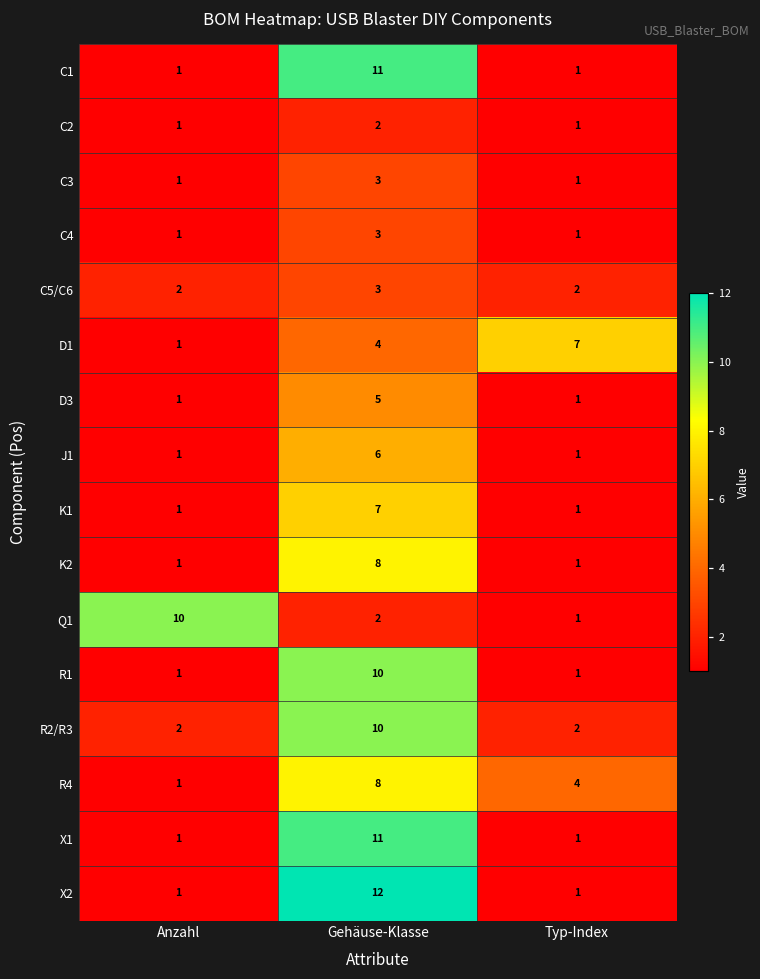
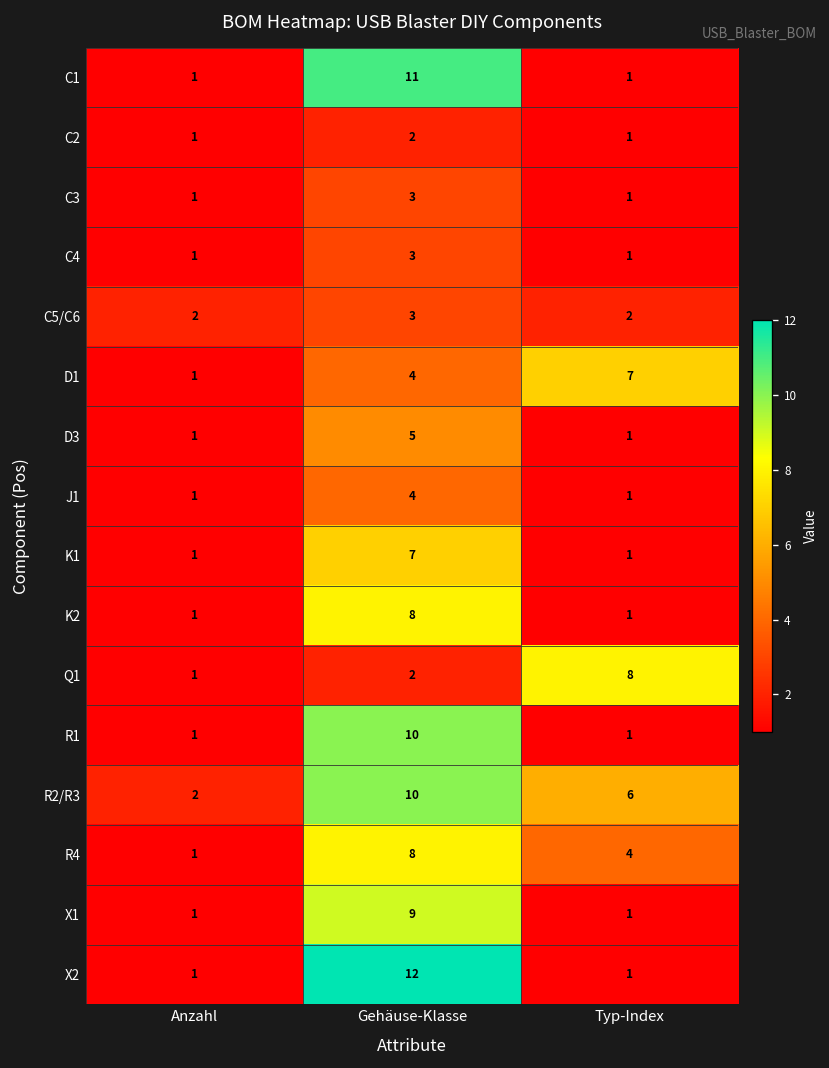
  {
    "C1": {
      "Anzahl": 1,
      "Gehäuse-Klasse": 11,
      "Typ-Index": 1
    },
    "C2": {
      "Anzahl": 1,
      "Gehäuse-Klasse": 2,
      "Typ-Index": 1
    },
    "C3": {
      "Anzahl": 1,
      "Gehäuse-Klasse": 3,
      "Typ-Index": 1
    },
    "C4": {
      "Anzahl": 1,
      "Gehäuse-Klasse": 3,
      "Typ-Index": 1
    },
    "C5/C6": {
      "Anzahl": 2,
      "Gehäuse-Klasse": 3,
      "Typ-Index": 2
    },
    "D1": {
      "Anzahl": 1,
      "Gehäuse-Klasse": 4,
      "Typ-Index": 7
    },
    "D3": {
      "Anzahl": 1,
      "Gehäuse-Klasse": 5,
      "Typ-Index": 1
    },
    "J1": {
      "Anzahl": 1,
-     "Gehäuse-Klasse": 6,
+     "Gehäuse-Klasse": 4,
      "Typ-Index": 1
    },
    "K1": {
      "Anzahl": 1,
      "Gehäuse-Klasse": 7,
      "Typ-Index": 1
    },
    "K2": {
      "Anzahl": 1,
      "Gehäuse-Klasse": 8,
      "Typ-Index": 1
    },
    "Q1": {
-     "Anzahl": 10,
+     "Anzahl": 1,
      "Gehäuse-Klasse": 2,
-     "Typ-Index": 1
+     "Typ-Index": 8
    },
    "R1": {
      "Anzahl": 1,
      "Gehäuse-Klasse": 10,
      "Typ-Index": 1
    },
    "R2/R3": {
      "Anzahl": 2,
      "Gehäuse-Klasse": 10,
-     "Typ-Index": 2
+     "Typ-Index": 6
    },
    "R4": {
      "Anzahl": 1,
      "Gehäuse-Klasse": 8,
      "Typ-Index": 4
    },
    "X1": {
      "Anzahl": 1,
-     "Gehäuse-Klasse": 11,
+     "Gehäuse-Klasse": 9,
      "Typ-Index": 1
    },
    "X2": {
      "Anzahl": 1,
      "Gehäuse-Klasse": 12,
      "Typ-Index": 1
    }
  }
